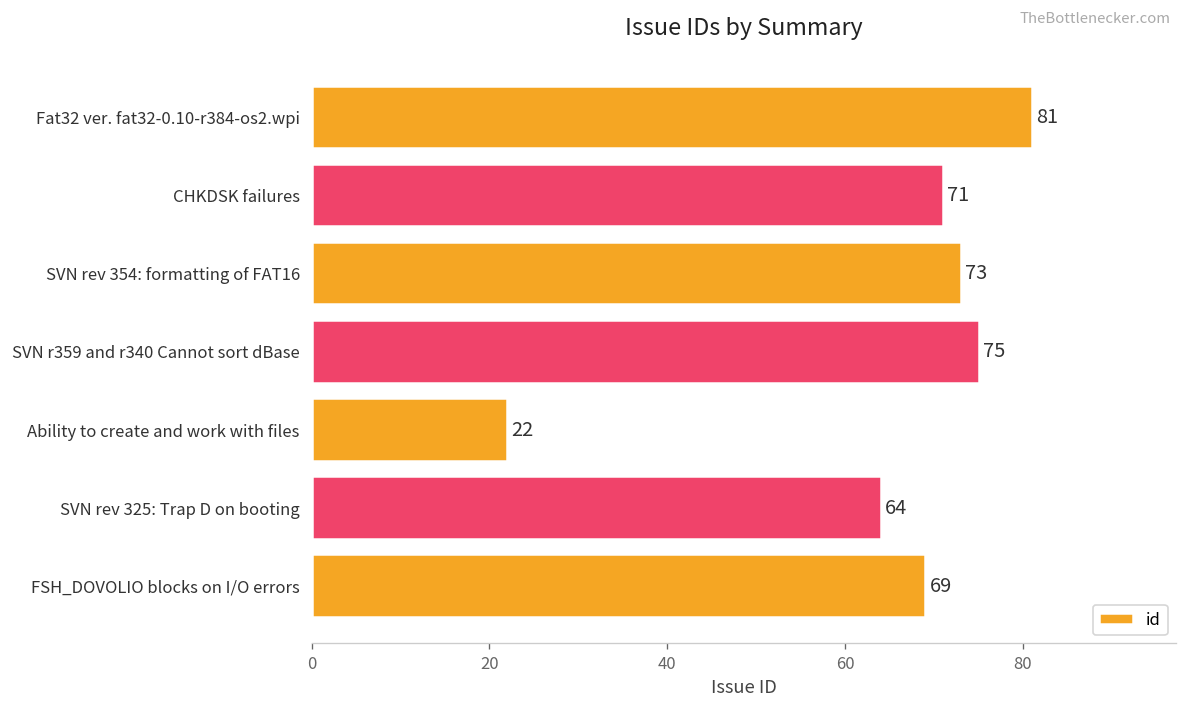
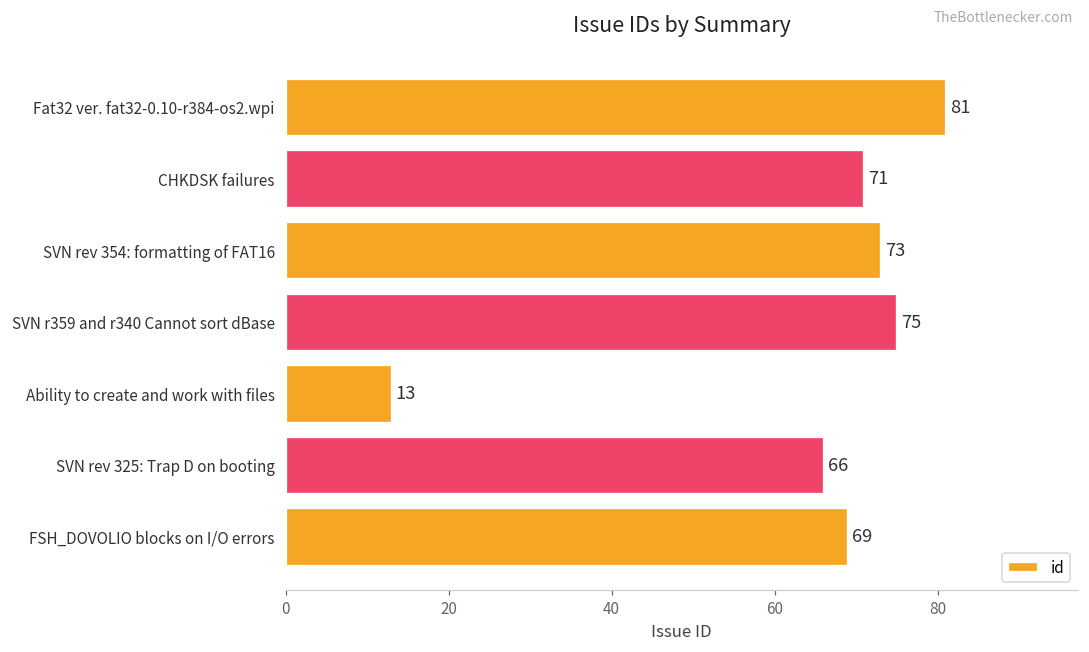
  {
    "Fat32 ver. fat32-0.10-r384-os2.wpi": 81,
    "CHKDSK failures": 71,
    "SVN rev 354: formatting of FAT16": 73,
    "SVN r359 and r340 Cannot sort dBase": 75,
-   "Ability to create and work with files": 22,
-   "SVN rev 325: Trap D on booting": 64,
+   "Ability to create and work with files": 13,
+   "SVN rev 325: Trap D on booting": 66,
    "FSH_DOVOLIO blocks on I/O errors": 69
  }
